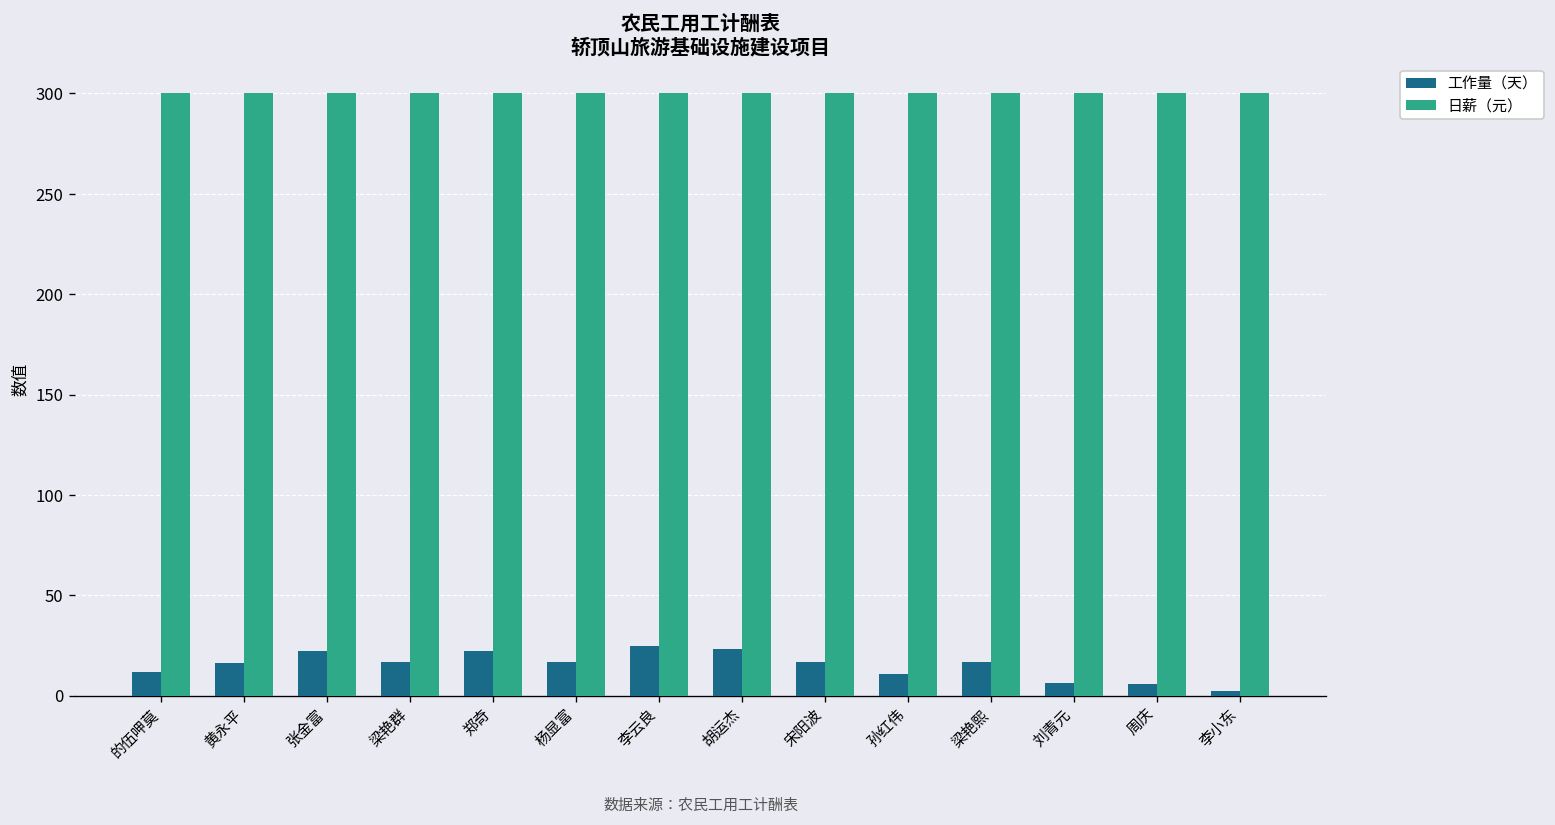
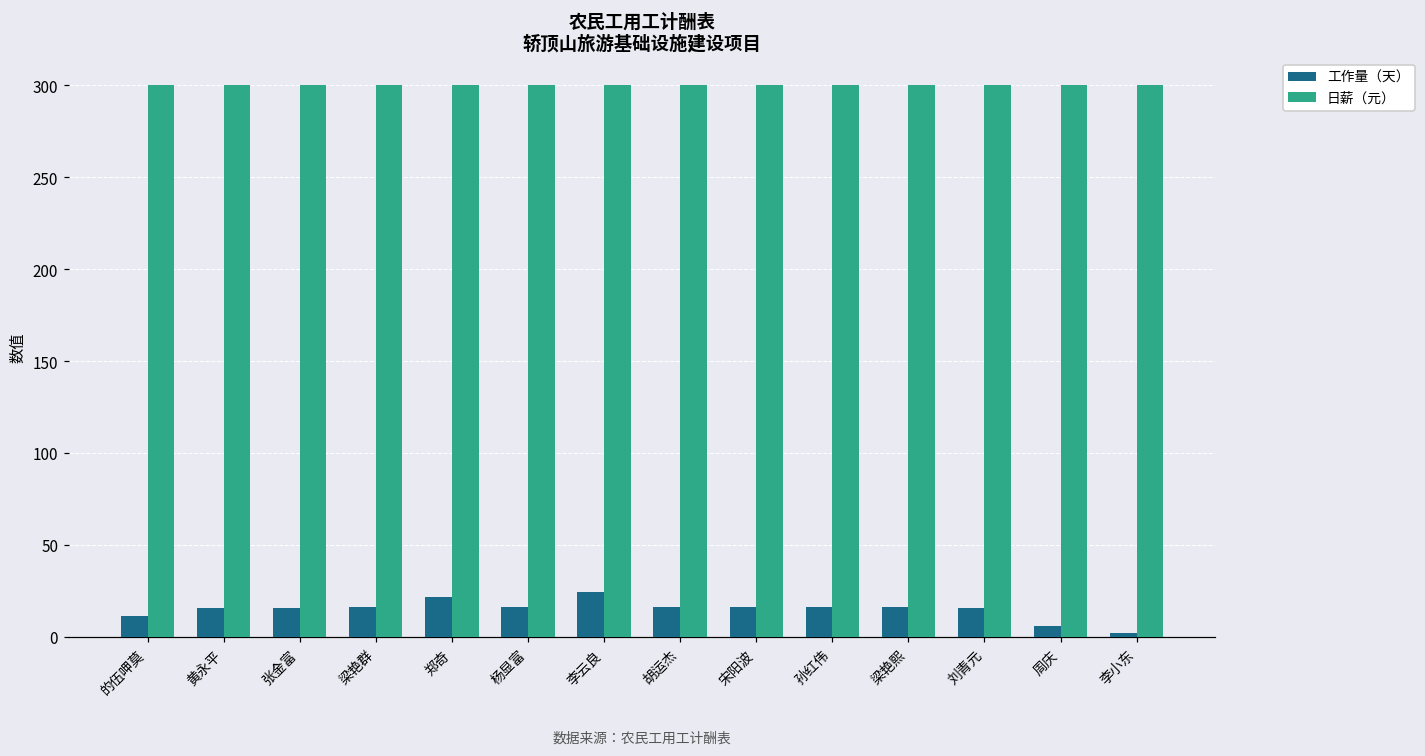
  {
    "工作量（天）": {
      "的伍呷莫": 12,
      "黄永平": 16,
-     "张金富": 22,
+     "张金富": 16,
      "梁艳群": 17,
      "郑奇": 22,
      "杨显富": 17,
      "李云良": 25,
-     "胡运杰": 23,
+     "胡运杰": 17,
      "宋阳波": 17,
-     "孙红伟": 11,
+     "孙红伟": 17,
      "梁艳熙": 17,
-     "刘青元": 6,
+     "刘青元": 16,
      "周庆": 6,
      "李小东": 2
    },
    "日薪（元）": {
      "的伍呷莫": 300,
      "黄永平": 300,
      "张金富": 300,
      "梁艳群": 300,
      "郑奇": 300,
      "杨显富": 300,
      "李云良": 300,
      "胡运杰": 300,
      "宋阳波": 300,
      "孙红伟": 300,
      "梁艳熙": 300,
      "刘青元": 300,
      "周庆": 300,
      "李小东": 300
    }
  }
